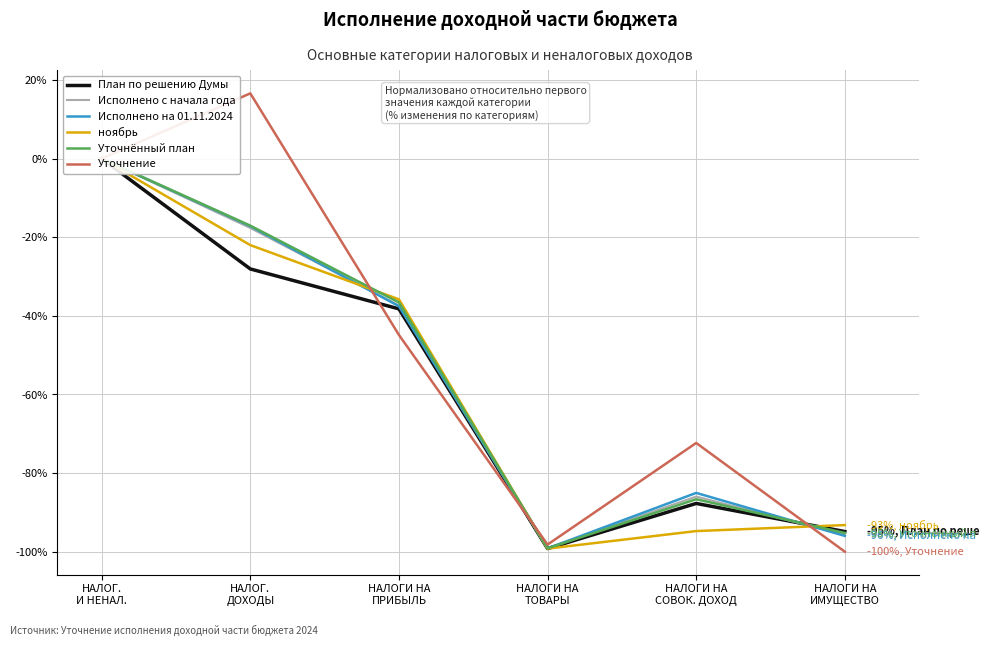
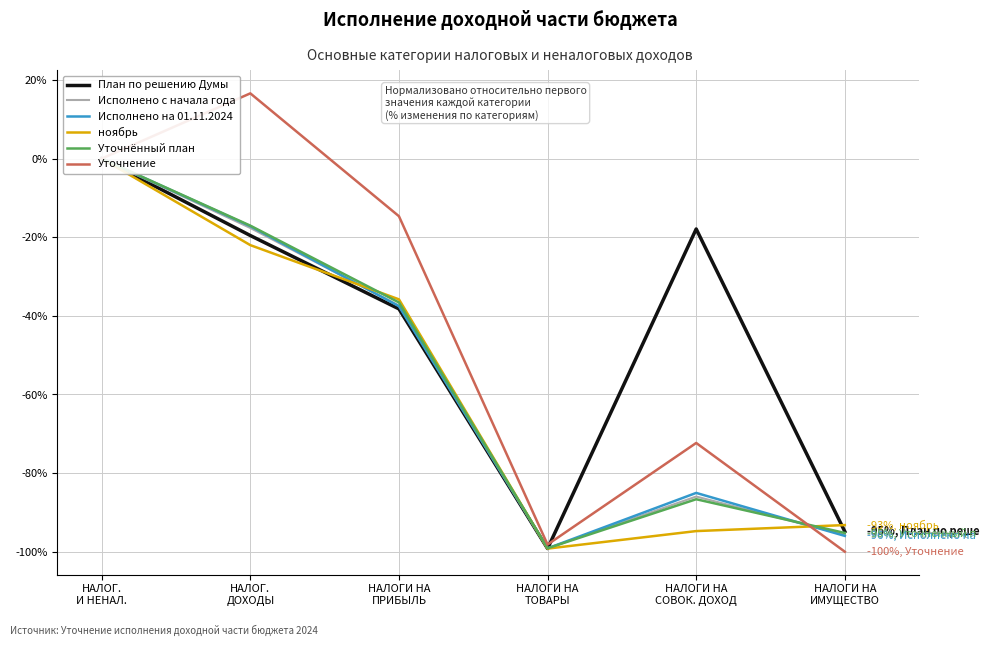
  {
    "План по решению Думы": {
-     "НАЛОГ. ДОХОДЫ": "-28%",
+     "НАЛОГ. ДОХОДЫ": "-20%",
      "НАЛОГИ НА ПРИБЫЛЬ": "-38%",
-     "НАЛОГИ НА СОВОК. ДОХОД": "-88%"
+     "НАЛОГИ НА СОВОК. ДОХОД": "-18%"
    },
    "Исполнено с начала года": {
      "НАЛОГИ НА СОВОК. ДОХОД": "-86%"
    },
    "Исполнено на 01.11.2024": {
      "НАЛОГИ НА СОВОК. ДОХОД": "-85%"
    },
    "ноябрь": {
      "НАЛОГ. ДОХОДЫ": "-22%",
      "НАЛОГИ НА ПРИБЫЛЬ": "-36%",
      "НАЛОГИ НА СОВОК. ДОХОД": "-95%"
    },
    "Уточнённый план": {
      "НАЛОГИ НА ПРИБЫЛЬ": "-37%",
      "НАЛОГИ НА СОВОК. ДОХОД": "-87%"
    },
    "Уточнение": {
      "НАЛОГ. ДОХОДЫ": "17%",
-     "НАЛОГИ НА ПРИБЫЛЬ": "-45%",
+     "НАЛОГИ НА ПРИБЫЛЬ": "-15%",
      "НАЛОГИ НА ТОВАРЫ": "-98%",
      "НАЛОГИ НА СОВОК. ДОХОД": "-72%"
    }
  }
